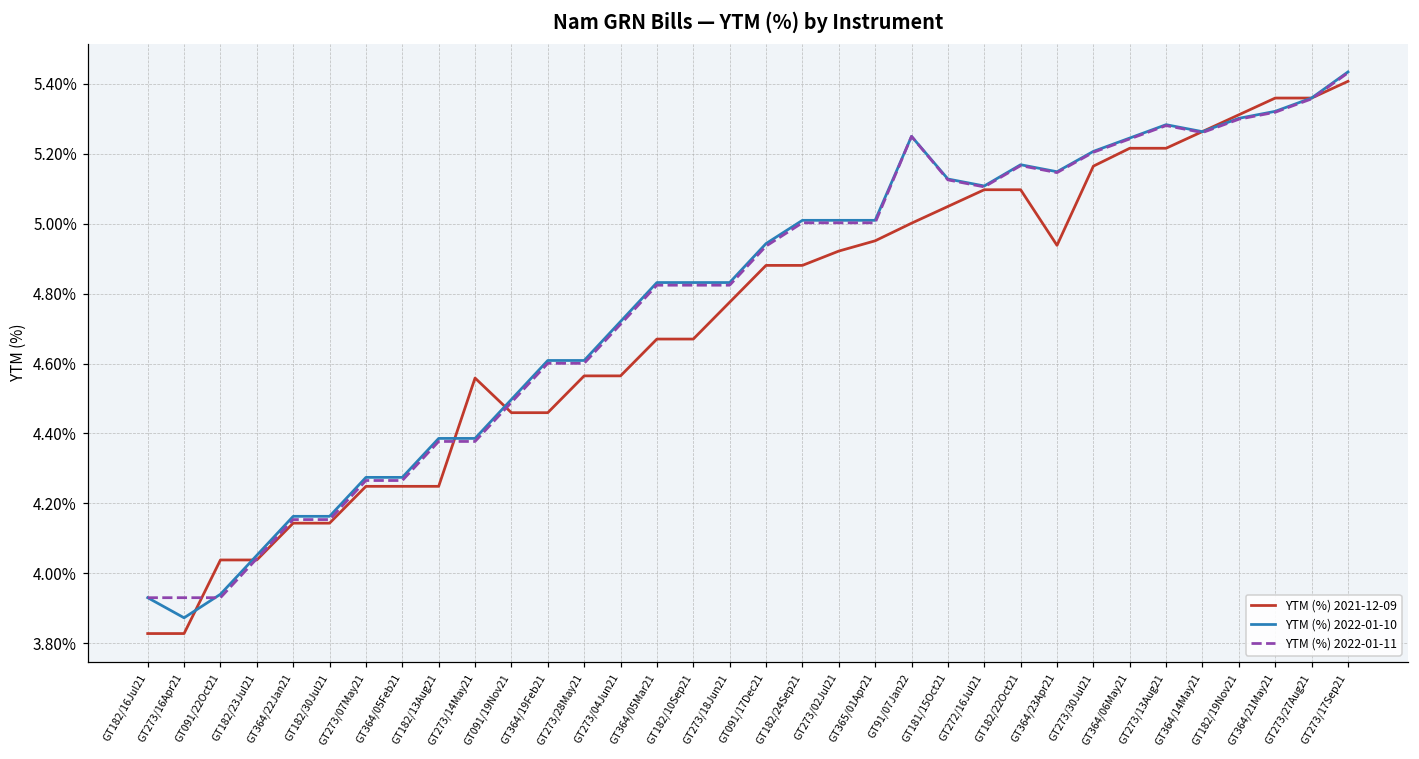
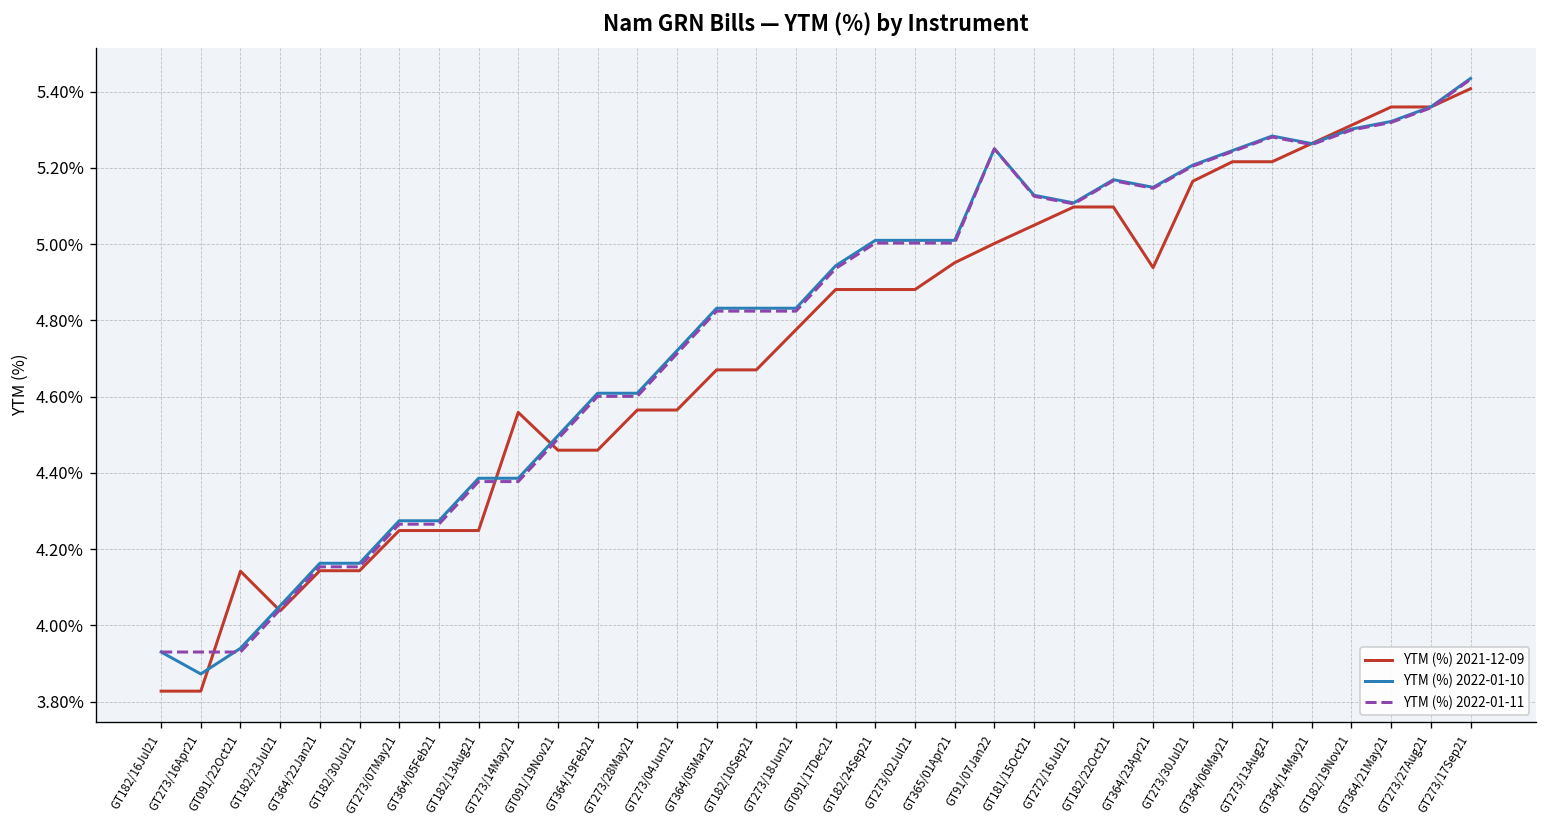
  {
    "YTM (%) 2021-12-09": {
      "GT182/16Jul21": "3.83%",
      "GT273/16Apr21": "3.83%",
-     "GT091/22Oct21": "4.04%",
+     "GT091/22Oct21": "4.14%",
      "GT364/22Jan21": "4.14%",
      "GT182/30Jul21": "4.14%",
      "GT273/07May21": "4.25%",
      "GT364/05Feb21": "4.25%",
      "GT182/13Aug21": "4.25%",
      "GT273/14May21": "4.56%",
      "GT091/19Nov21": "4.46%",
      "GT364/19Feb21": "4.46%",
      "GT273/28May21": "4.56%",
      "GT273/04Jun21": "4.56%",
      "GT364/05Mar21": "4.67%",
      "GT182/10Sep21": "4.67%",
      "GT273/18Jun21": "4.78%",
      "GT091/17Dec21": "4.88%",
      "GT182/24Sep21": "4.88%",
-     "GT273/02Jul21": "4.92%",
+     "GT273/02Jul21": "4.88%",
      "GT365/01Apr21": "4.95%",
      "GT91/07Jan22": "5.00%",
      "GT181/15Oct21": "5.05%",
      "GT272/16Jul21": "5.10%",
      "GT182/22Oct21": "5.10%",
      "GT364/23Apr21": "4.94%",
      "GT273/30Jul21": "5.16%",
      "GT364/06May21": "5.22%",
      "GT273/13Aug21": "5.22%",
      "GT182/19Nov21": "5.31%",
      "GT364/21May21": "5.36%",
      "GT273/17Sep21": "5.41%"
    },
    "YTM (%) 2022-01-10": {
      "GT273/16Apr21": "3.87%",
      "GT091/22Oct21": "3.94%",
      "GT182/23Jul21": "4.05%",
      "GT364/22Jan21": "4.16%",
      "GT182/30Jul21": "4.16%",
      "GT273/07May21": "4.27%",
      "GT364/05Feb21": "4.27%",
      "GT182/13Aug21": "4.39%",
      "GT273/14May21": "4.39%",
      "GT091/19Nov21": "4.50%",
      "GT364/19Feb21": "4.61%",
      "GT273/28May21": "4.61%"
    },
    "YTM (%) 2022-01-11": {
      "GT273/16Apr21": "3.93%",
      "GT091/22Oct21": "3.93%",
      "GT364/22Jan21": "4.15%",
      "GT182/30Jul21": "4.15%",
      "GT273/07May21": "4.27%",
      "GT364/05Feb21": "4.27%",
      "GT182/13Aug21": "4.38%",
      "GT273/14May21": "4.38%",
      "GT091/19Nov21": "4.49%",
      "GT364/19Feb21": "4.60%",
      "GT273/28May21": "4.60%"
    }
  }
